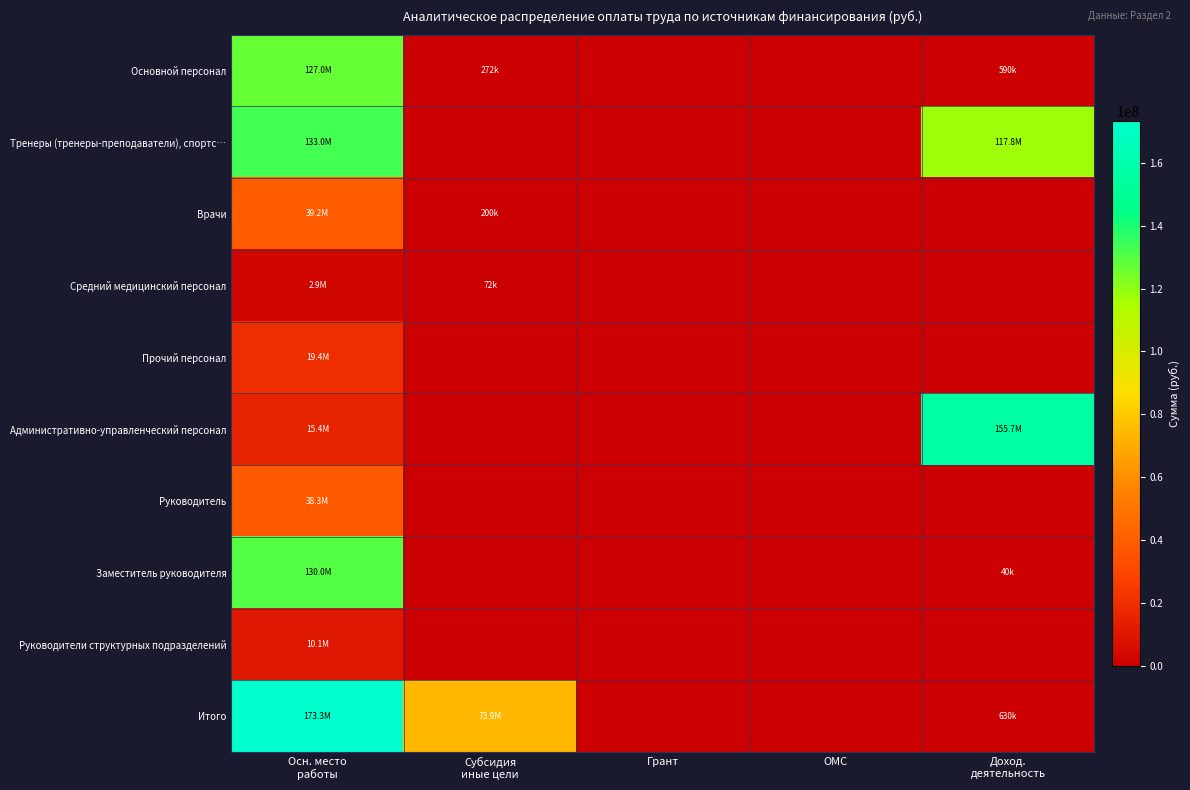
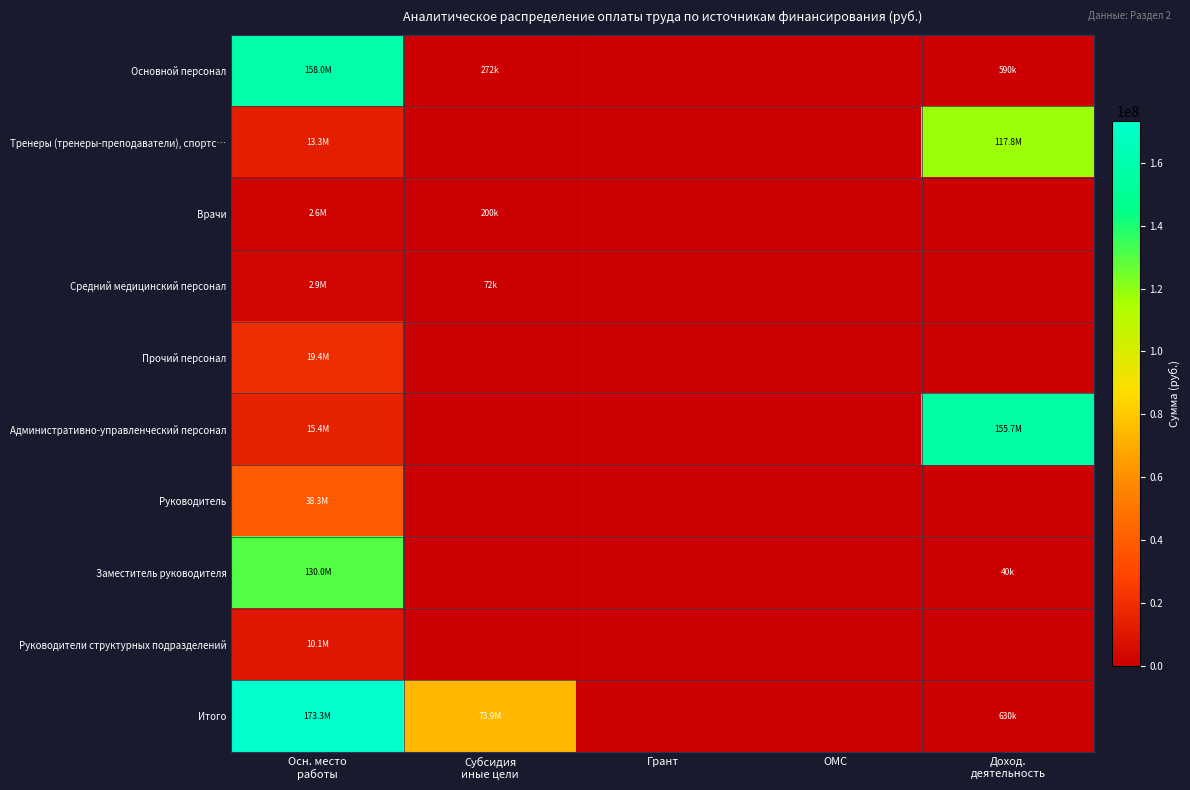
  {
    "Основной персонал": {
-     "Осн. место работы": "127.0M",
+     "Осн. место работы": "158.0M",
      "Субсидия иные цели": "272k",
      "Доход. деятельность": "590k"
    },
    "Тренеры (тренеры-преподаватели), спортс…": {
-     "Осн. место работы": "133.0M",
+     "Осн. место работы": "13.3M",
      "Доход. деятельность": "117.8M"
    },
    "Врачи": {
-     "Осн. место работы": "39.2M",
+     "Осн. место работы": "2.6M",
      "Субсидия иные цели": "200k"
    },
    "Средний медицинский персонал": {
      "Осн. место работы": "2.9M",
      "Субсидия иные цели": "72k"
    },
    "Прочий персонал": {
      "Осн. место работы": "19.4M"
    },
    "Административно-управленческий персонал": {
      "Осн. место работы": "15.4M",
      "Доход. деятельность": "155.7M"
    },
    "Руководитель": {
      "Осн. место работы": "38.3M"
    },
    "Заместитель руководителя": {
      "Осн. место работы": "130.0M",
      "Доход. деятельность": "40k"
    },
    "Руководители структурных подразделений": {
      "Осн. место работы": "10.1M"
    },
    "Итого": {
      "Осн. место работы": "173.3M",
      "Субсидия иные цели": "73.9M",
      "Доход. деятельность": "630k"
    }
  }
